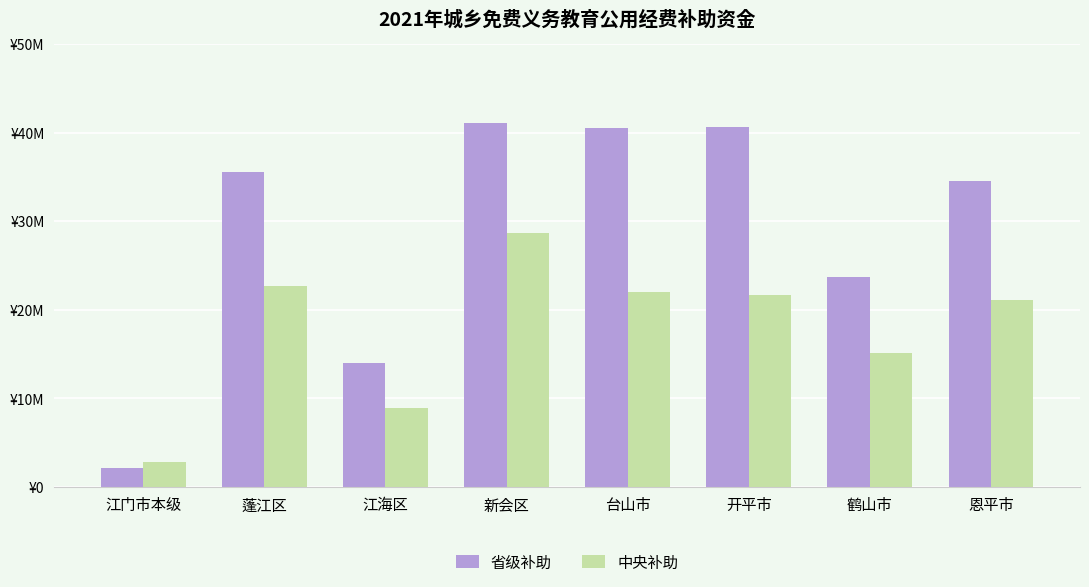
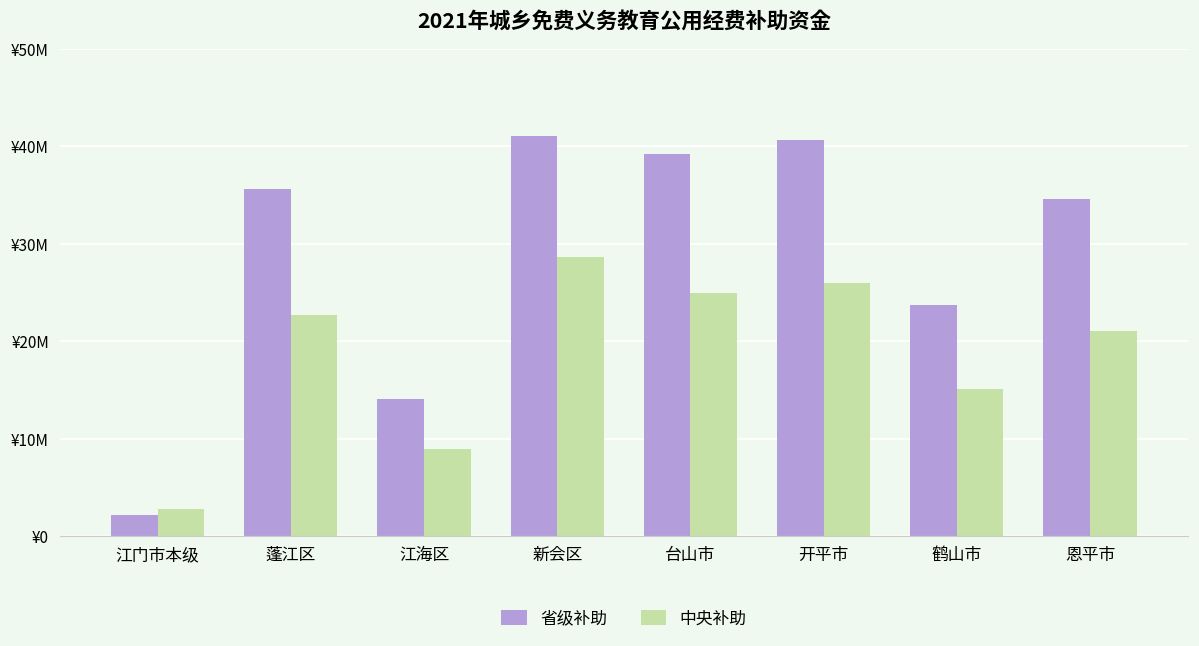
  {
    "省级补助": {
      "江门市本级": "¥2000000",
      "蓬江区": "¥36000000",
      "江海区": "¥14000000",
      "新会区": "¥41000000",
-     "台山市": "¥40000000",
+     "台山市": "¥39000000",
      "开平市": "¥41000000",
      "鹤山市": "¥24000000",
      "恩平市": "¥35000000"
    },
    "中央补助": {
      "江门市本级": "¥3000000",
      "蓬江区": "¥23000000",
      "江海区": "¥9000000",
      "新会区": "¥29000000",
-     "台山市": "¥22000000",
-     "开平市": "¥22000000",
+     "台山市": "¥25000000",
+     "开平市": "¥26000000",
      "鹤山市": "¥15000000",
      "恩平市": "¥21000000"
    }
  }
